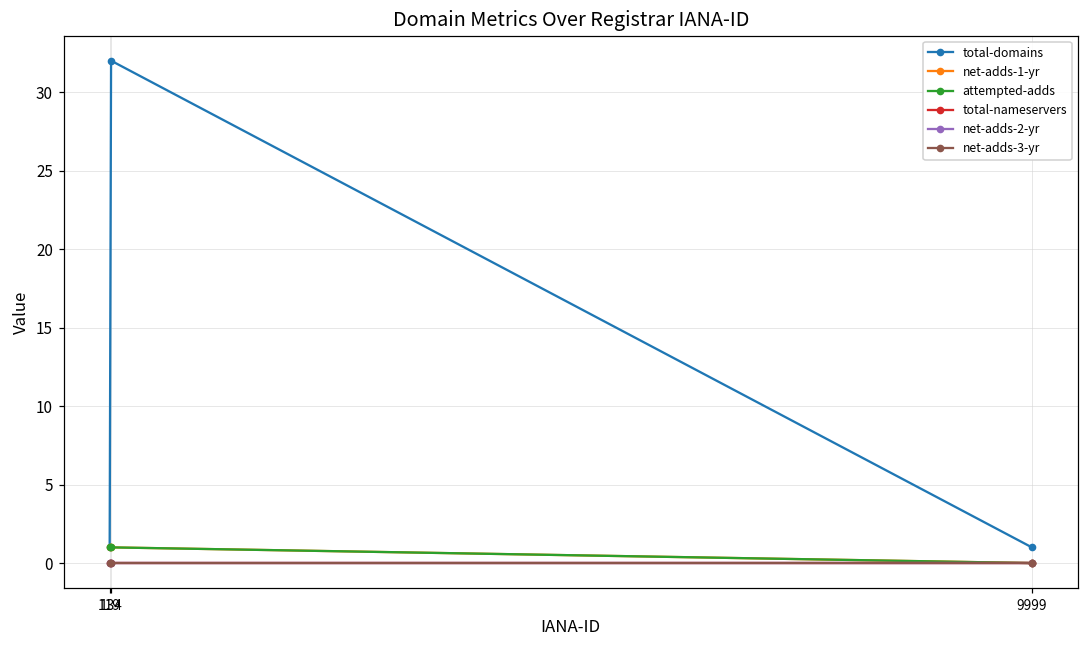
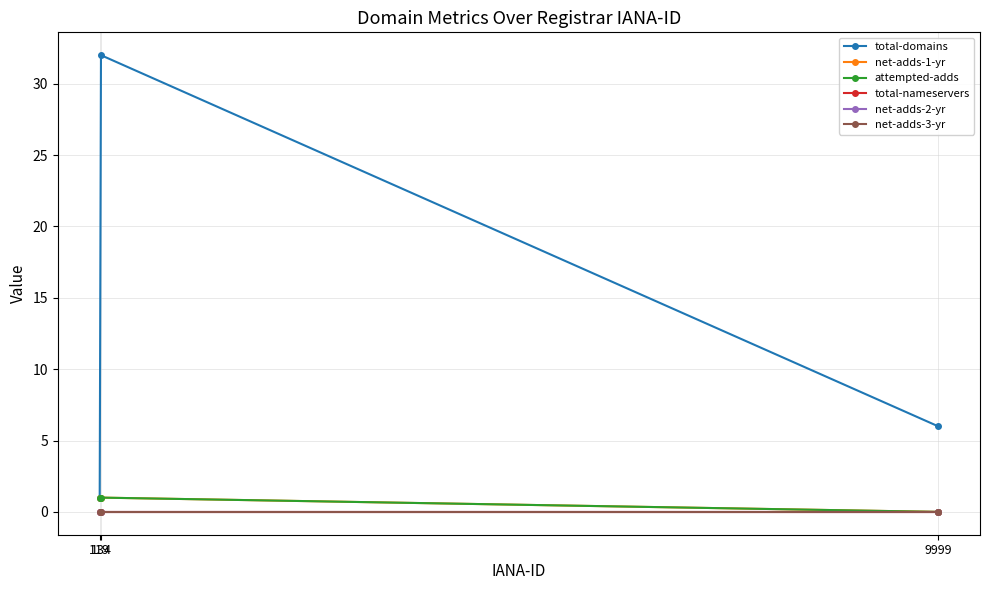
  {
    "total-domains": {
-     "9999": 1
+     "9999": 6
    }
  }
